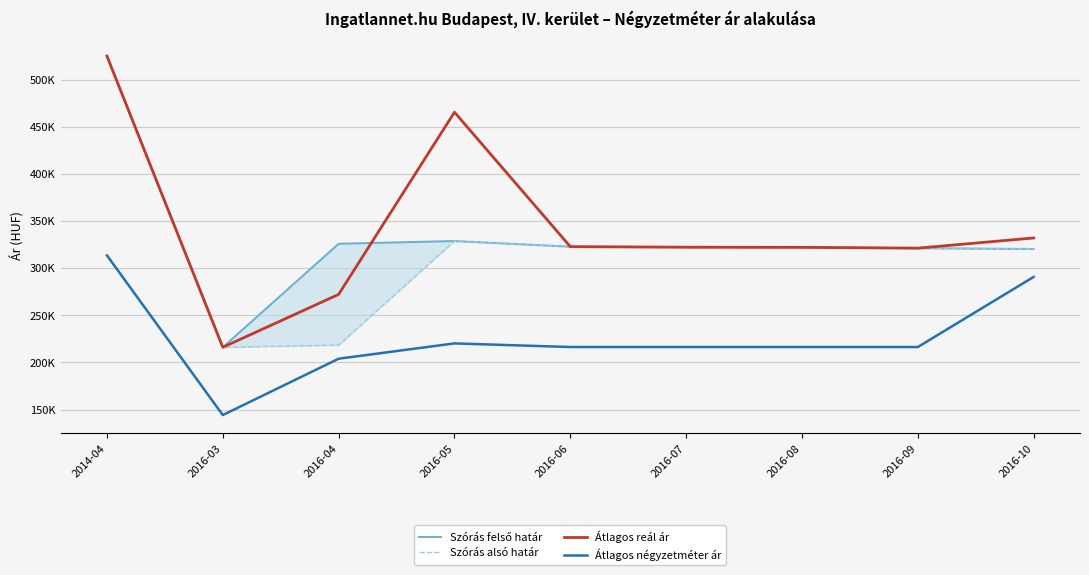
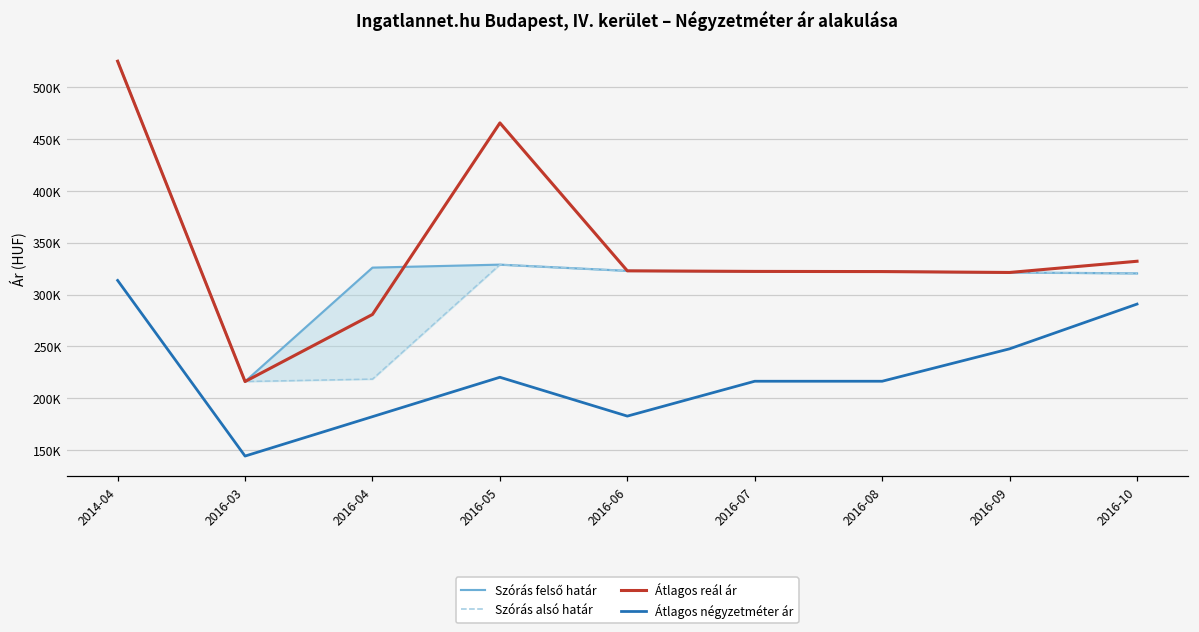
  {
    "Átlagos reál ár": {
-     "2016-04": 270000,
+     "2016-04": 280000,
      "2016-05": 470000,
      "2016-10": 330000
    },
    "Átlagos négyzetméter ár": {
      "2014-04": 310000,
      "2016-03": 140000,
-     "2016-04": 200000,
+     "2016-04": 180000,
      "2016-05": 220000,
-     "2016-06": 220000,
+     "2016-06": 180000,
      "2016-07": 220000,
      "2016-08": 220000,
-     "2016-09": 220000,
+     "2016-09": 250000,
      "2016-10": 290000
    }
  }
